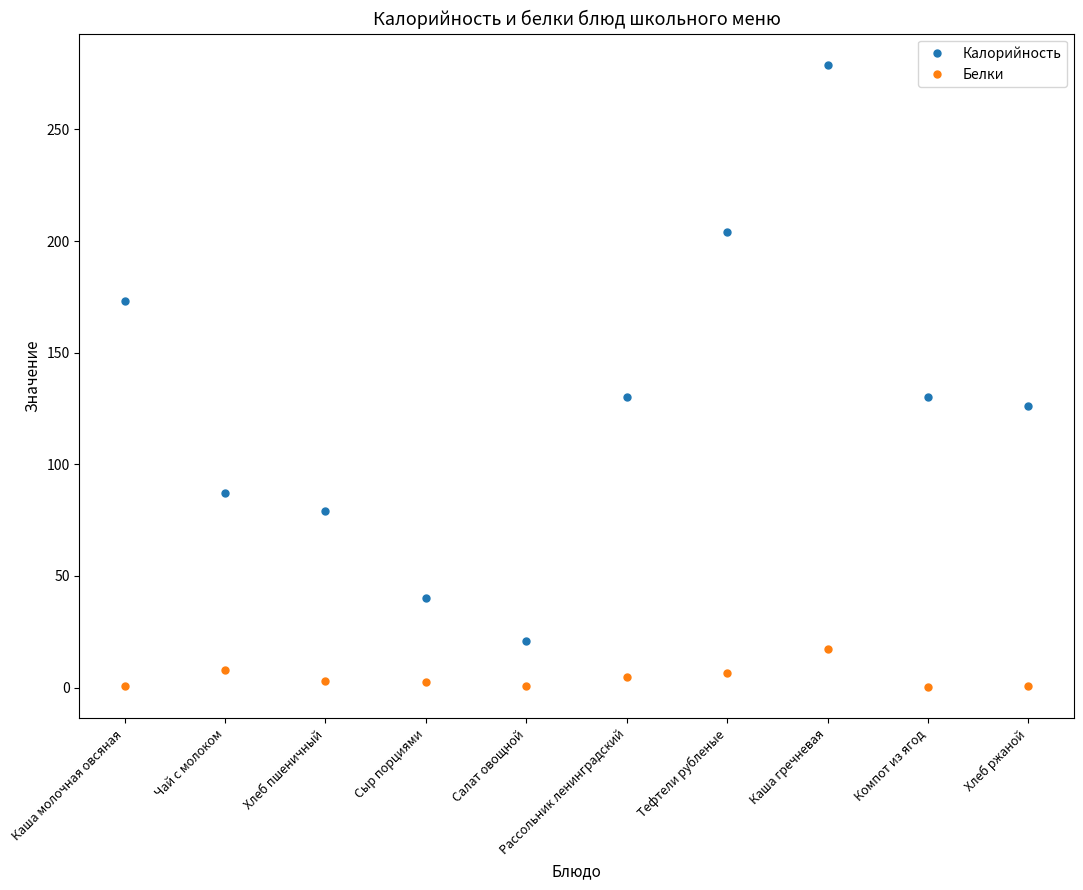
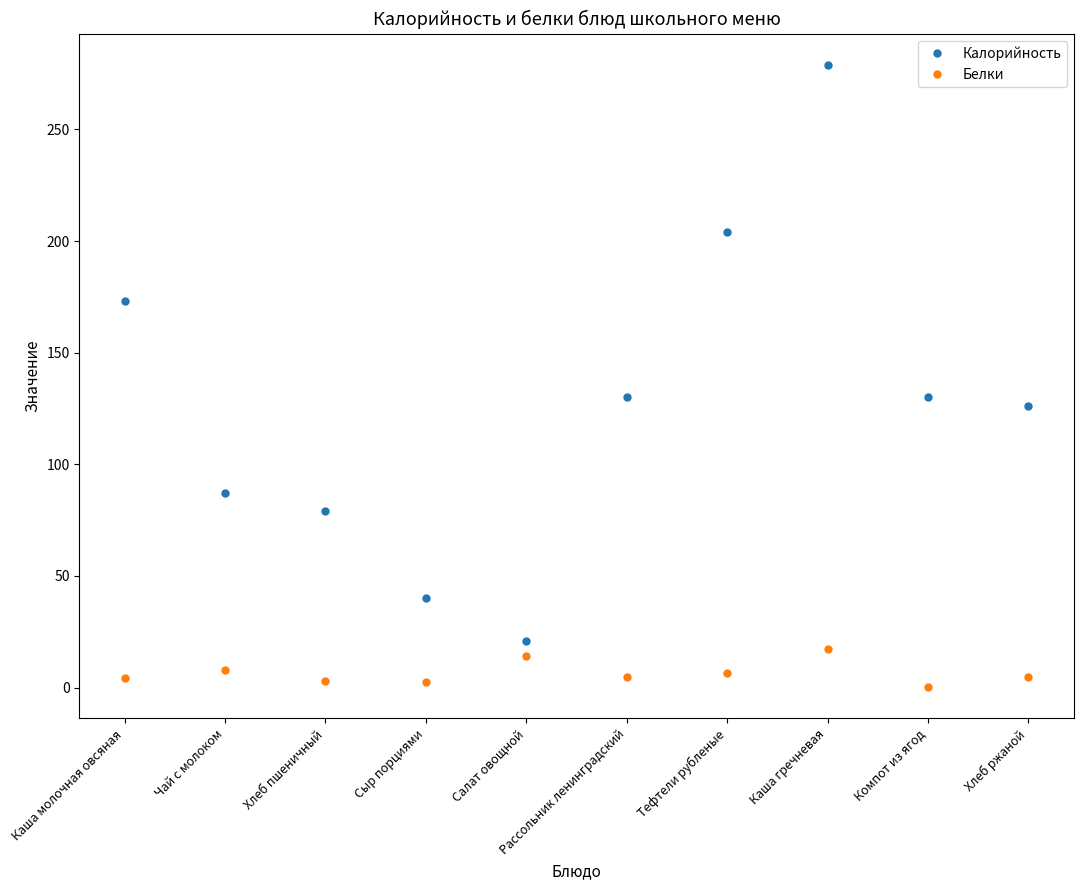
  {
    "Калорийность": {
      "Каша молочная овсяная": 173,
      "Чай с молоком": 87,
      "Хлеб пшеничный": 79,
      "Сыр порциями": 40,
      "Салат овощной": 21,
      "Рассольник ленинградский": 130,
      "Тефтели рубленые": 204,
      "Каша гречневая": 279,
      "Компот из ягод": 130,
      "Хлеб ржаной": 126
    },
    "Белки": {
-     "Каша молочная овсяная": 1,
+     "Каша молочная овсяная": 4,
      "Чай с молоком": 8,
      "Хлеб пшеничный": 3,
      "Сыр порциями": 3,
-     "Салат овощной": 1,
+     "Салат овощной": 14,
      "Рассольник ленинградский": 5,
      "Тефтели рубленые": 6,
      "Каша гречневая": 17,
      "Компот из ягод": 0,
-     "Хлеб ржаной": 1
+     "Хлеб ржаной": 5
    }
  }
